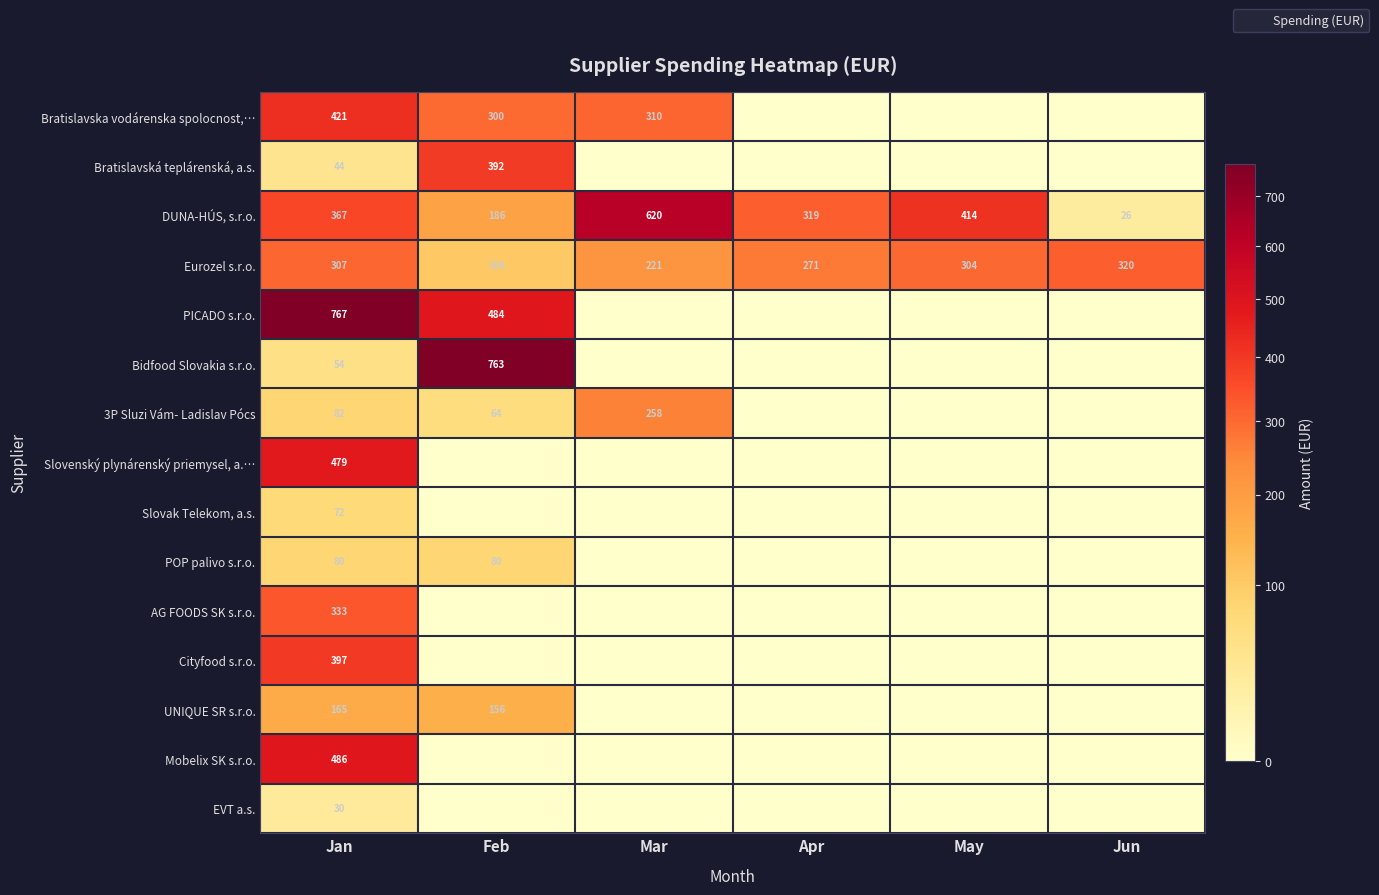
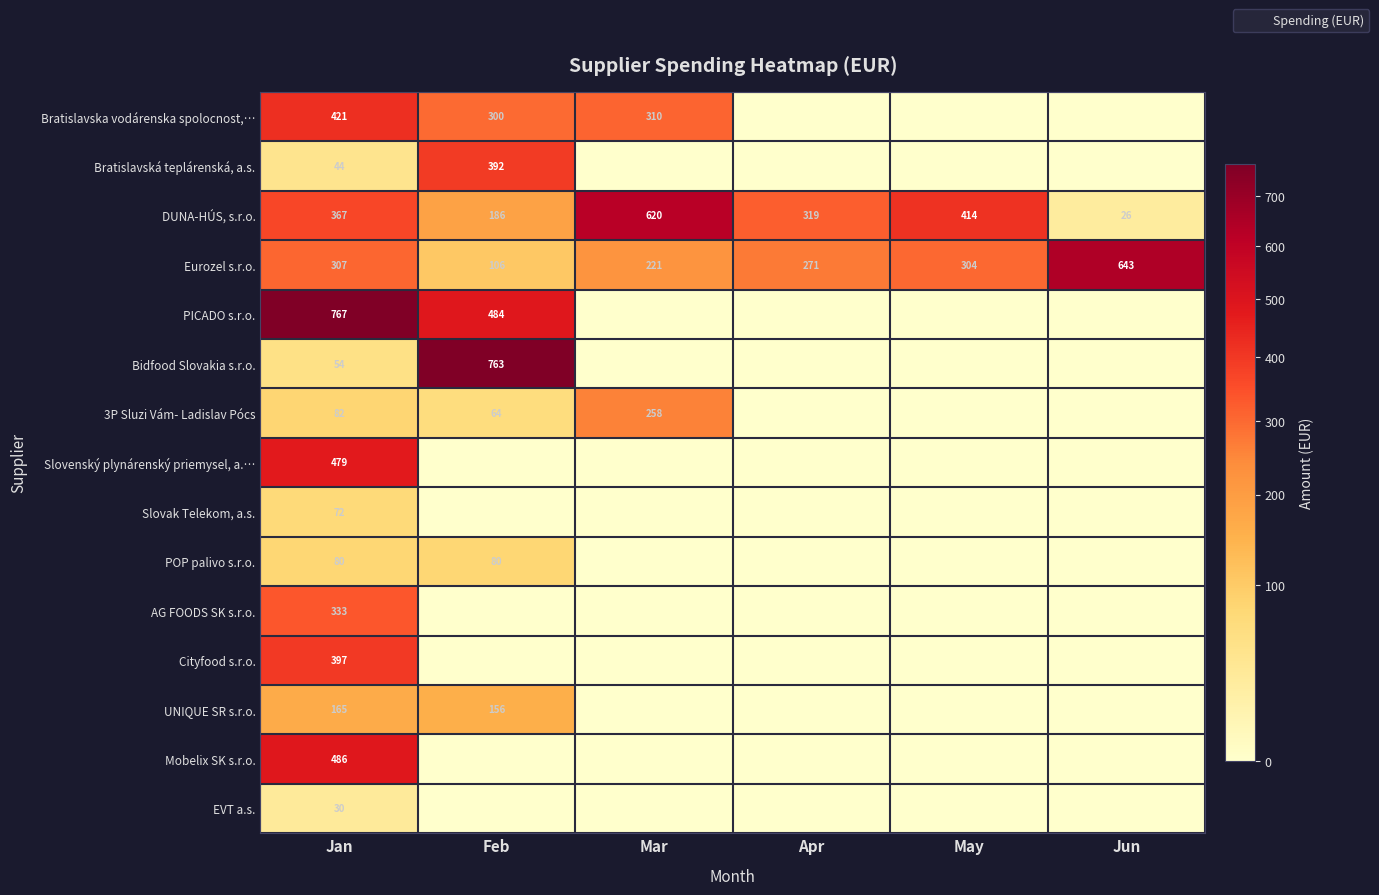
  {
    "Bratislavska vodárenska spolocnost,…": {
      "Jan": 421,
      "Feb": 300,
      "Mar": 310
    },
    "Bratislavská teplárenská, a.s.": {
      "Jan": 44,
      "Feb": 392
    },
    "DUNA-HÚS, s.r.o.": {
      "Jan": 367,
      "Feb": 186,
      "Mar": 620,
      "Apr": 319,
      "May": 414,
      "Jun": 26
    },
    "Eurozel s.r.o.": {
      "Jan": 307,
      "Feb": 106,
      "Mar": 221,
      "Apr": 271,
      "May": 304,
-     "Jun": 320
+     "Jun": 643
    },
    "PICADO s.r.o.": {
      "Jan": 767,
      "Feb": 484
    },
    "Bidfood Slovakia s.r.o.": {
      "Jan": 54,
      "Feb": 763
    },
    "3P Sluzi Vám- Ladislav Pócs": {
      "Jan": 82,
      "Feb": 64,
      "Mar": 258
    },
    "Slovenský plynárenský priemysel, a.…": {
      "Jan": 479
    },
    "Slovak Telekom, a.s.": {
      "Jan": 72
    },
    "POP palivo s.r.o.": {
      "Jan": 80,
      "Feb": 80
    },
    "AG FOODS SK s.r.o.": {
      "Jan": 333
    },
    "Cityfood s.r.o.": {
      "Jan": 397
    },
    "UNIQUE SR s.r.o.": {
      "Jan": 165,
      "Feb": 156
    },
    "Mobelix SK s.r.o.": {
      "Jan": 486
    },
    "EVT a.s.": {
      "Jan": 30
    }
  }
